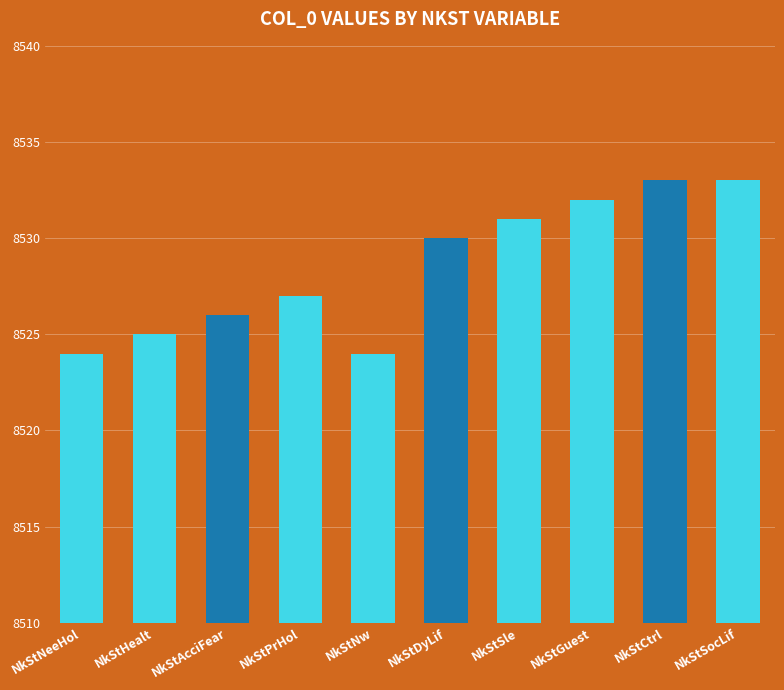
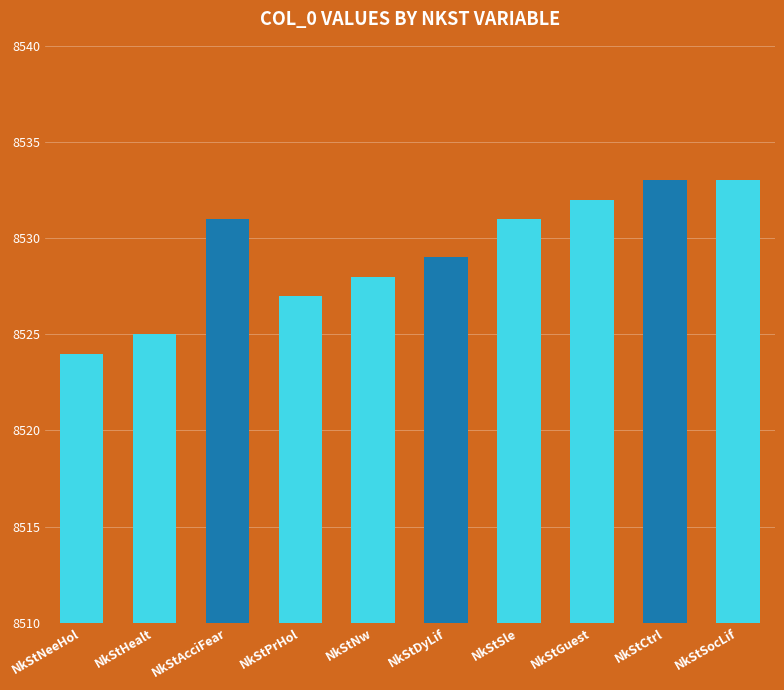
  {
    "NkStNeeHol": 8524,
    "NkStHealt": 8525,
-   "NkStAcciFear": 8526,
+   "NkStAcciFear": 8531,
    "NkStPrHol": 8527,
-   "NkStNw": 8524,
-   "NkStDyLif": 8530,
+   "NkStNw": 8528,
+   "NkStDyLif": 8529,
    "NkStSle": 8531,
    "NkStGuest": 8532,
    "NkStCtrl": 8533,
    "NkStSocLif": 8533
  }
